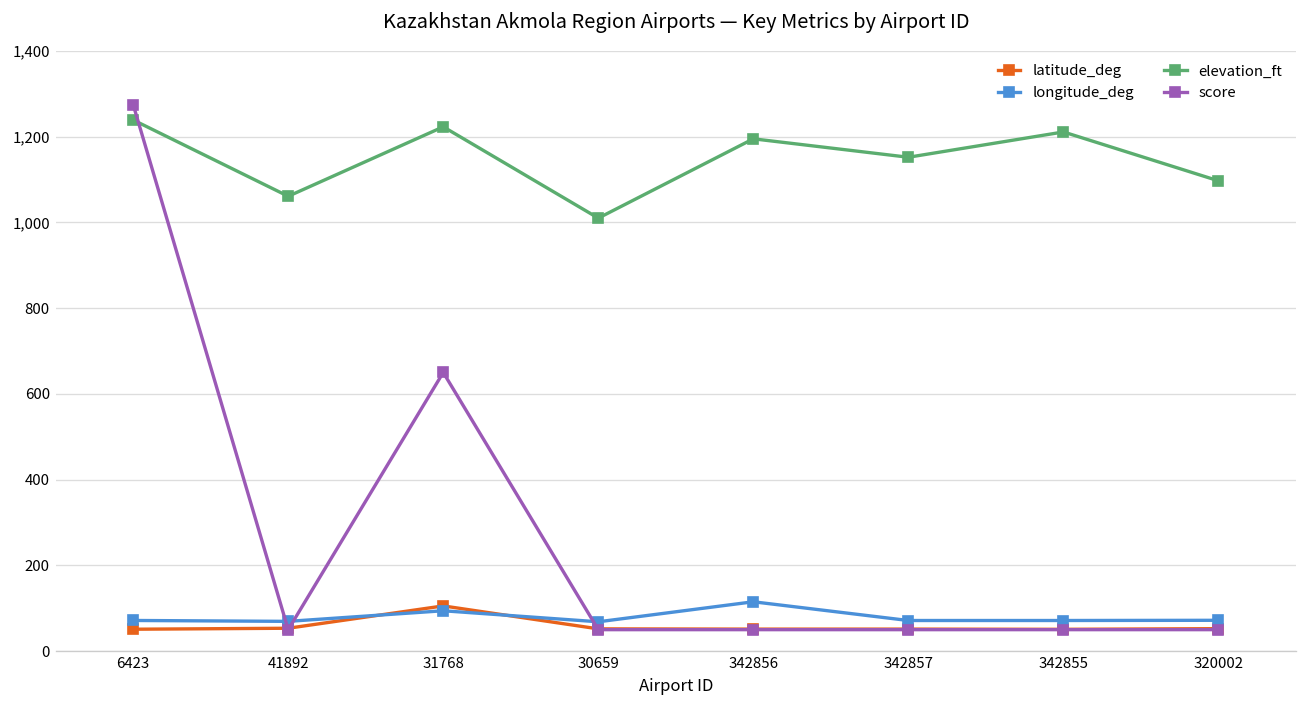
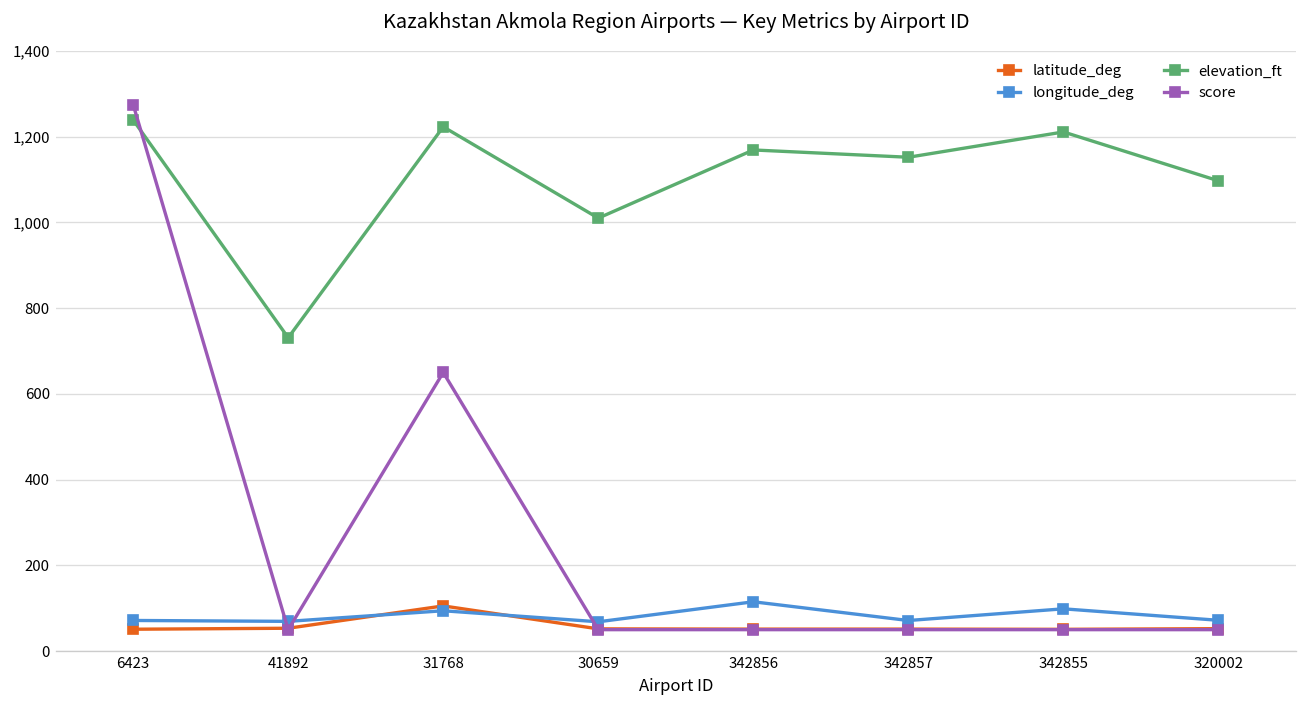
  {
    "latitude_deg": {
      "6423": "50",
      "31768": "110"
    },
    "longitude_deg": {
      "6423": "70",
      "41892": "70",
      "31768": "90",
      "30659": "70",
      "342856": "120",
      "342857": "70",
-     "342855": "70",
+     "342855": "100",
      "320002": "70"
    },
    "elevation_ft": {
      "6423": "1,240",
-     "41892": "1,060",
+     "41892": "730",
      "31768": "1,220",
      "30659": "1,010",
-     "342856": "1,200",
+     "342856": "1,170",
      "342857": "1,150",
      "342855": "1,210",
      "320002": "1,100"
    },
    "score": {
      "6423": "1,280",
      "31768": "650"
    }
  }
